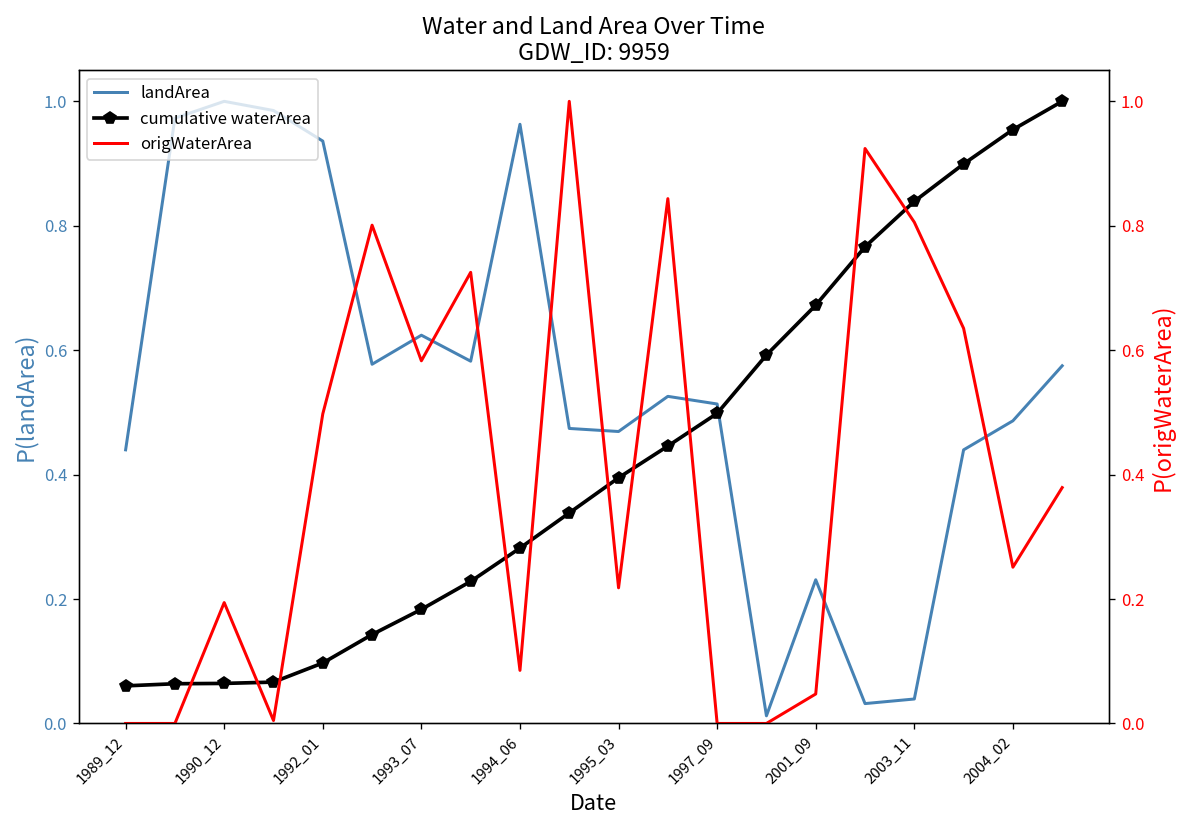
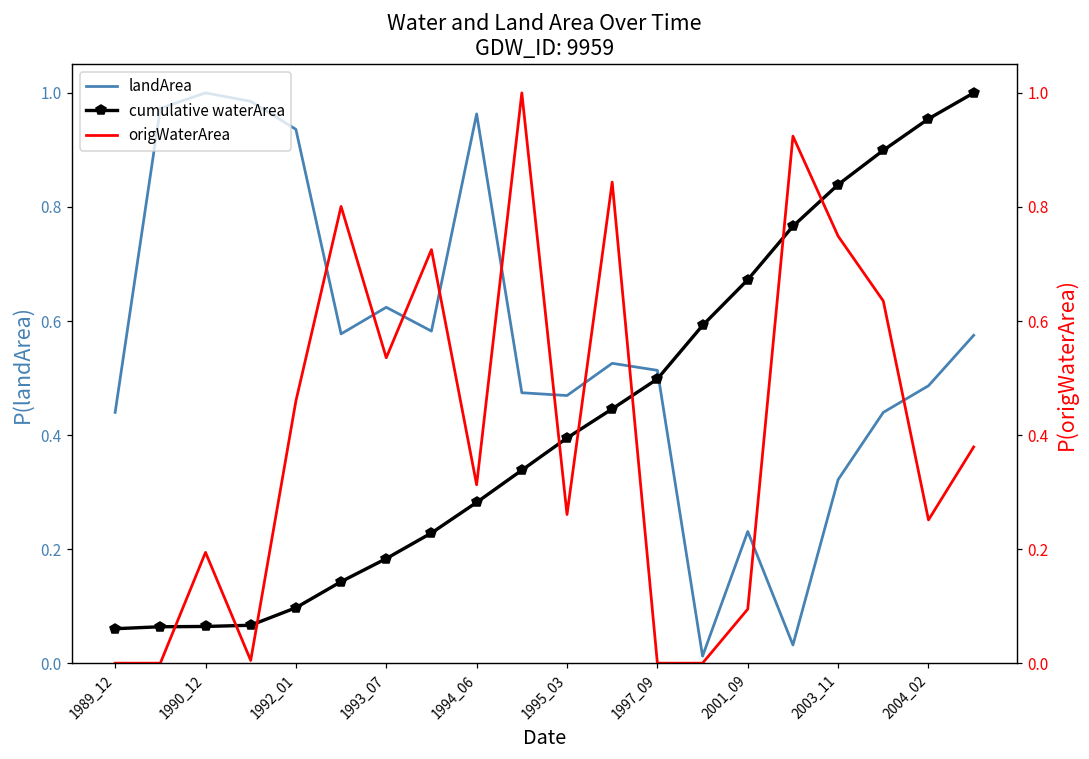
  {
    "landArea": {
      "1989_12": 0.44,
      "1992_01": 0.94,
      "1993_07": 0.62,
      "1994_06": 0.96,
      "1995_03": 0.47,
      "1997_09": 0.51,
      "2001_09": 0.23,
-     "2003_11": 0.04,
+     "2003_11": 0.32,
      "2004_02": 0.49
    },
    "cumulative waterArea": {
      "1989_12": 0.06,
      "1990_12": 0.06,
      "1992_01": 0.10,
      "1993_07": 0.18,
      "1994_06": 0.28,
      "1995_03": 0.39,
      "1997_09": 0.50,
      "2001_09": 0.67,
      "2003_11": 0.84,
      "2004_02": 0.95
    },
    "origWaterArea": {
      "1989_12": 0.00,
      "1990_12": 0.19,
-     "1992_01": 0.50,
-     "1993_07": 0.58,
-     "1994_06": 0.09,
-     "1995_03": 0.22,
+     "1992_01": 0.46,
+     "1993_07": 0.54,
+     "1994_06": 0.31,
+     "1995_03": 0.26,
      "1997_09": 0.00,
-     "2001_09": 0.05,
-     "2003_11": 0.81,
+     "2001_09": 0.09,
+     "2003_11": 0.75,
      "2004_02": 0.25
    }
  }
